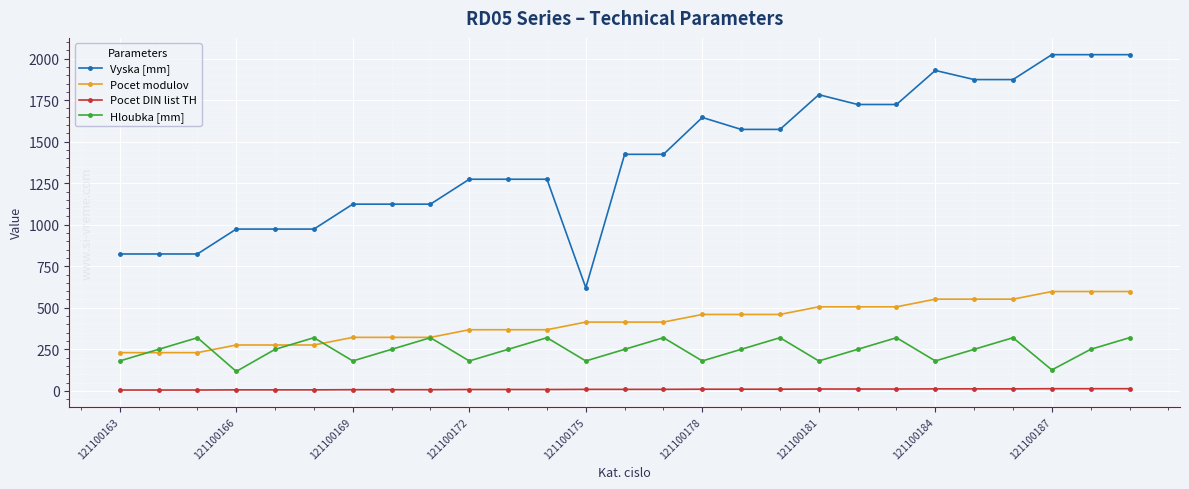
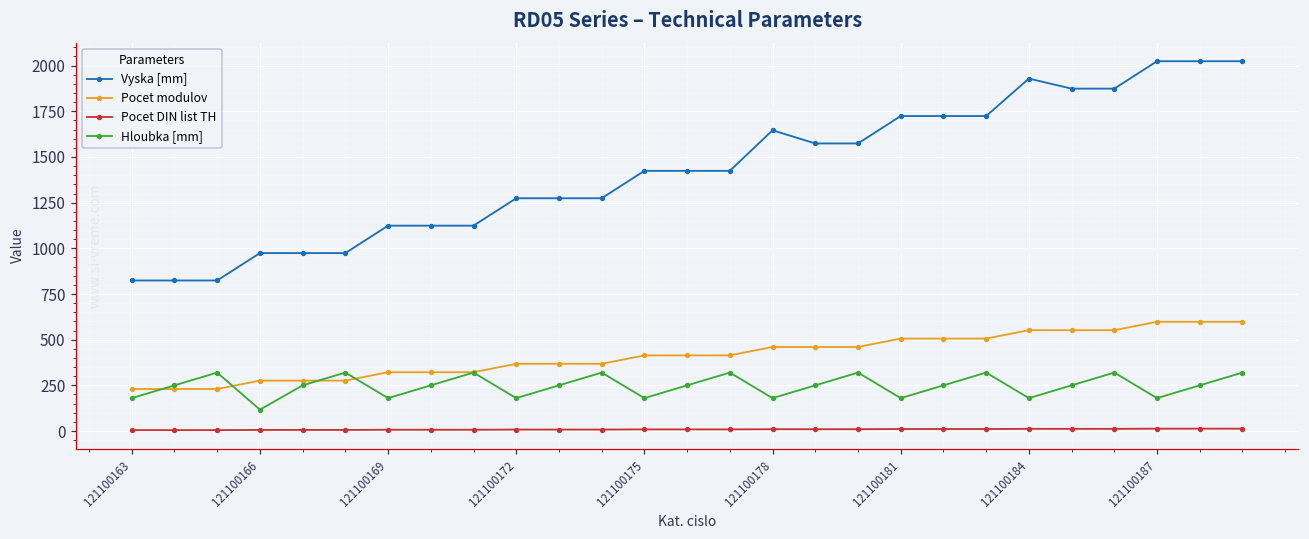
  {
    "Vyska [mm]": {
      "121100163": 820,
      "121100166": 970,
      "121100169": 1120,
      "121100172": 1270,
-     "121100175": 620,
+     "121100175": 1420,
      "121100178": 1650,
-     "121100181": 1780,
+     "121100181": 1720,
      "121100184": 1930,
      "121100187": 2020
    },
    "Pocet modulov": {
      "121100163": 230,
      "121100166": 280,
      "121100169": 320,
      "121100172": 370,
      "121100175": 410,
      "121100178": 460,
      "121100181": 510,
      "121100184": 550,
      "121100187": 600
    },
    "Pocet DIN list TH": {
      "121100163": 10,
      "121100166": 10,
      "121100169": 10,
      "121100172": 10,
      "121100175": 10,
      "121100178": 10,
      "121100181": 10,
      "121100184": 10,
      "121100187": 10
    },
    "Hloubka [mm]": {
      "121100163": 180,
      "121100166": 120,
      "121100169": 180,
      "121100172": 180,
      "121100175": 180,
      "121100178": 180,
      "121100181": 180,
      "121100184": 180,
-     "121100187": 130
+     "121100187": 180
    }
  }
